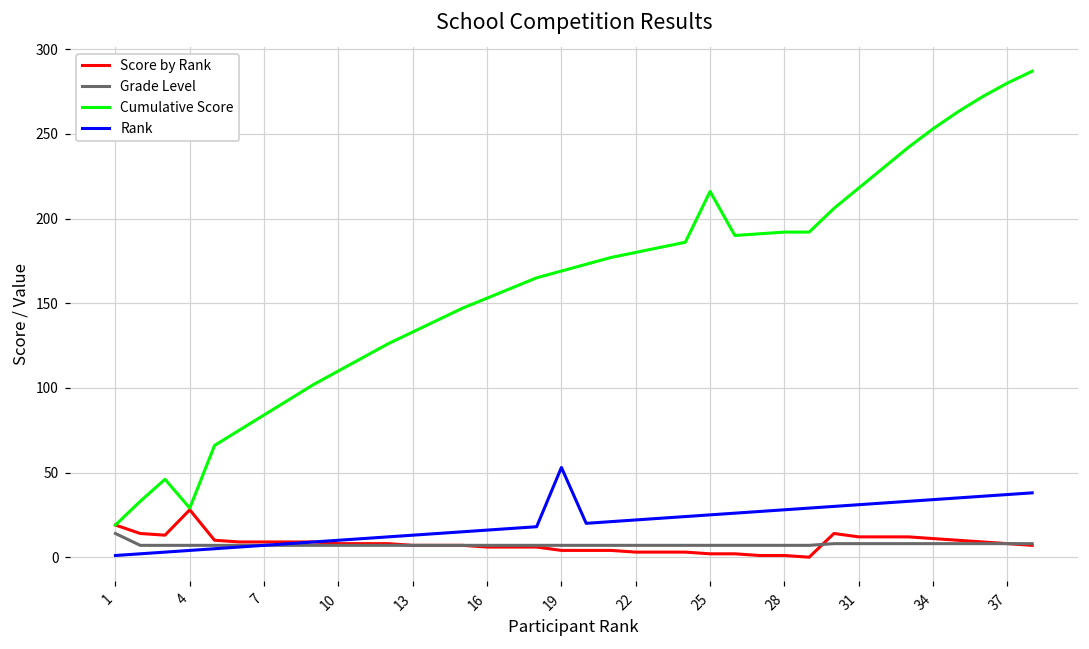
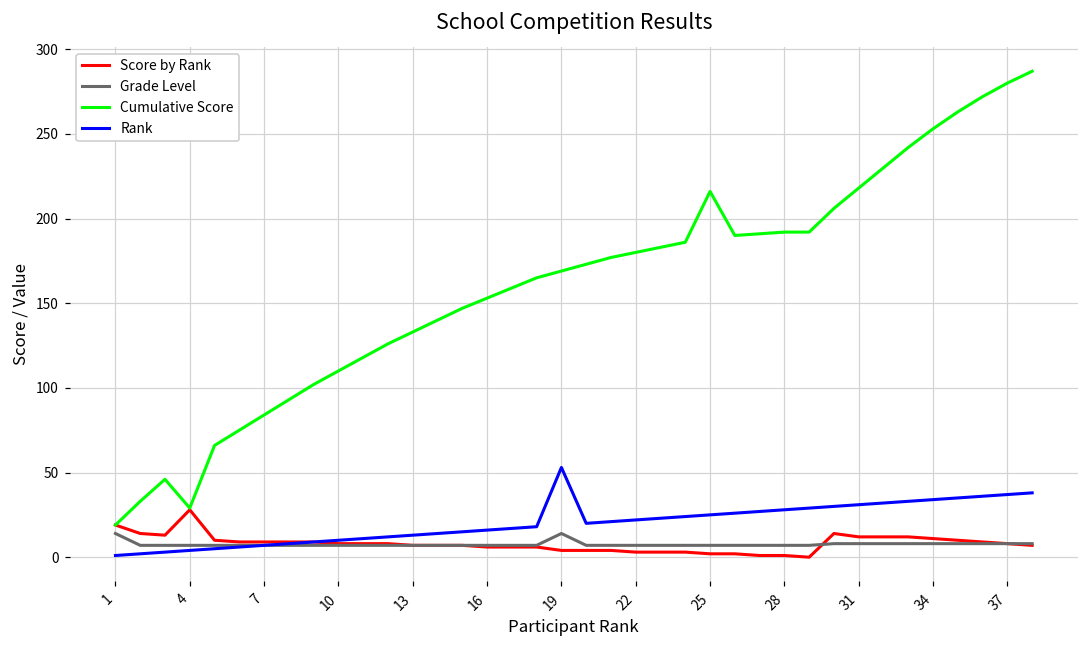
  {
    "Score by Rank": {
      "7": 9,
      "19": 4,
      "22": 3,
      "25": 2,
      "28": 1,
      "31": 12,
      "34": 11
    },
    "Grade Level": {
      "1": 14,
      "4": 7,
-     "19": 7,
+     "19": 14,
      "22": 7,
      "25": 7,
      "28": 7,
      "31": 8,
      "34": 8
    },
    "Cumulative Score": {
      "7": 84,
      "10": 110,
      "13": 133,
      "16": 153,
      "19": 169,
      "22": 180,
      "25": 216,
      "28": 192,
      "31": 218,
      "34": 253,
      "37": 280
    },
    "Rank": {
      "1": 1,
      "4": 4,
      "10": 10,
      "13": 13,
      "16": 16,
      "19": 53,
      "22": 22,
      "25": 25,
      "28": 28,
      "31": 31,
      "34": 34,
      "37": 37
    }
  }
